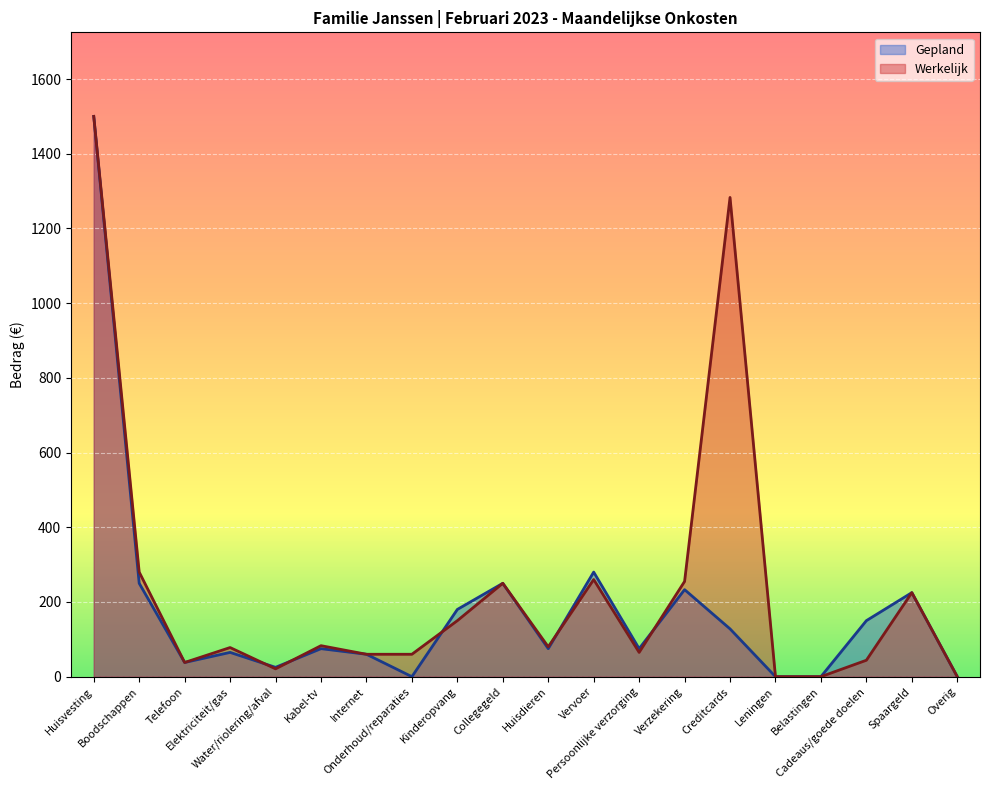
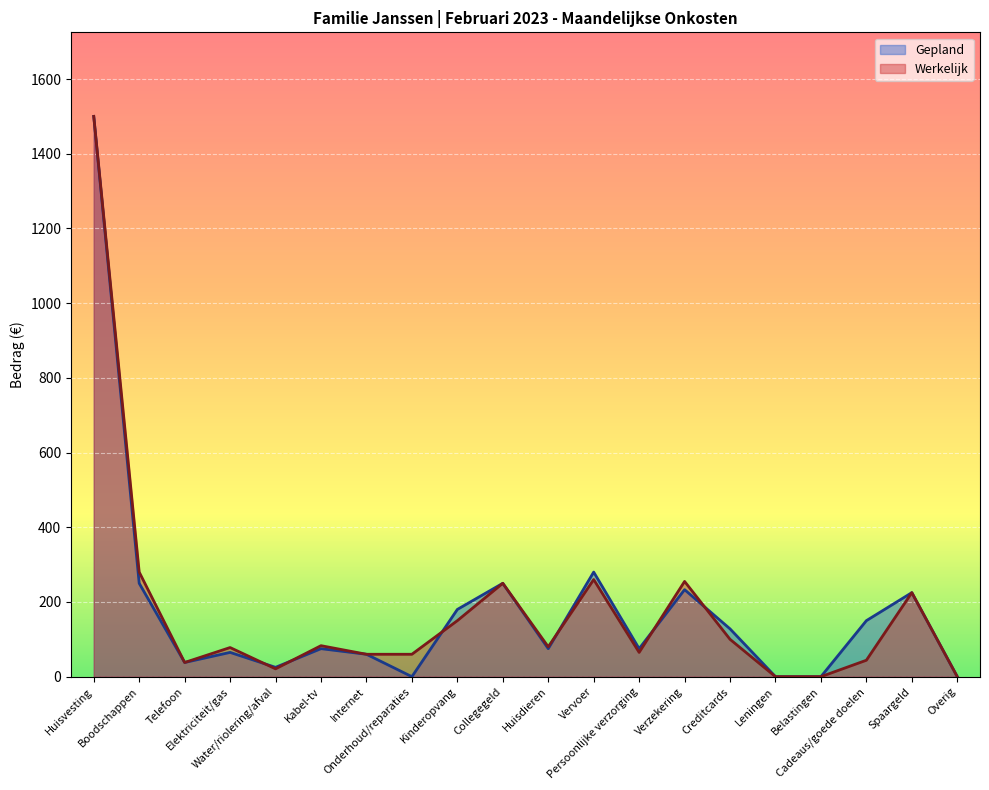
  {
    "Gepland": {
      "Boodschappen": 250,
      "Elektriciteit/gas": 70,
      "Kabel-tv": 80,
      "Onderhoud/reparaties": 0,
      "Kinderopvang": 180,
      "Vervoer": 280,
      "Persoonlijke verzorging": 80,
      "Verzekering": 230,
      "Creditcards": 130,
      "Cadeaus/goede doelen": 150
    },
    "Werkelijk": {
      "Boodschappen": 280,
      "Elektriciteit/gas": 80,
      "Kabel-tv": 80,
      "Onderhoud/reparaties": 60,
      "Kinderopvang": 150,
      "Vervoer": 260,
      "Persoonlijke verzorging": 70,
      "Verzekering": 260,
-     "Creditcards": 1280,
+     "Creditcards": 100,
      "Cadeaus/goede doelen": 40
    }
  }
